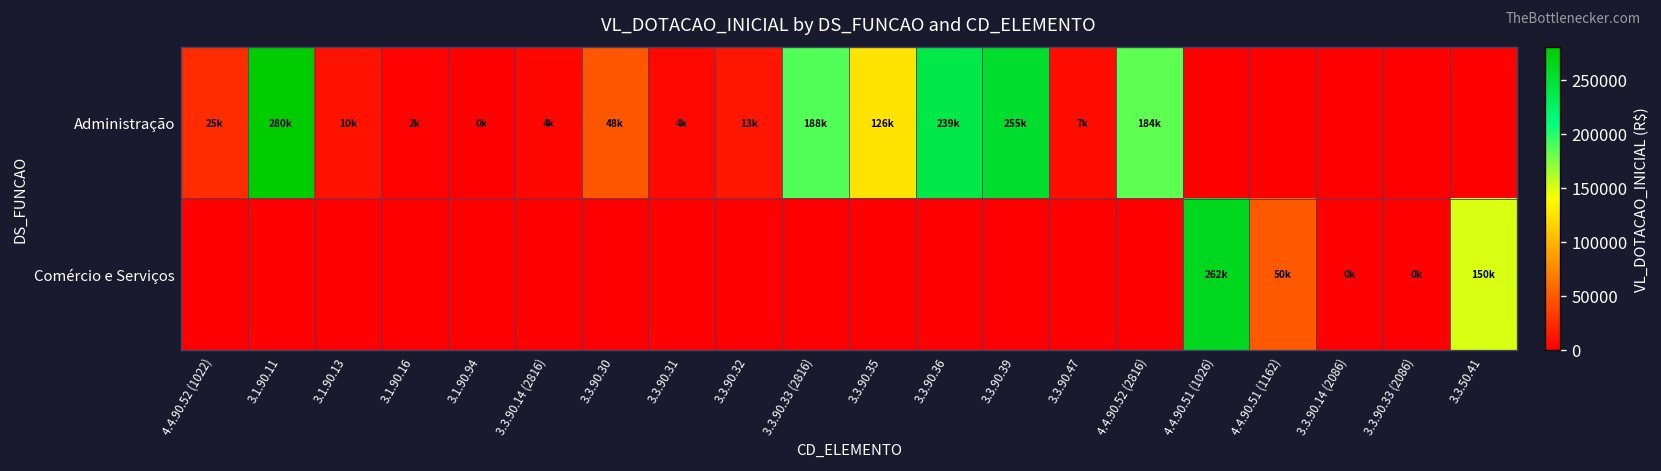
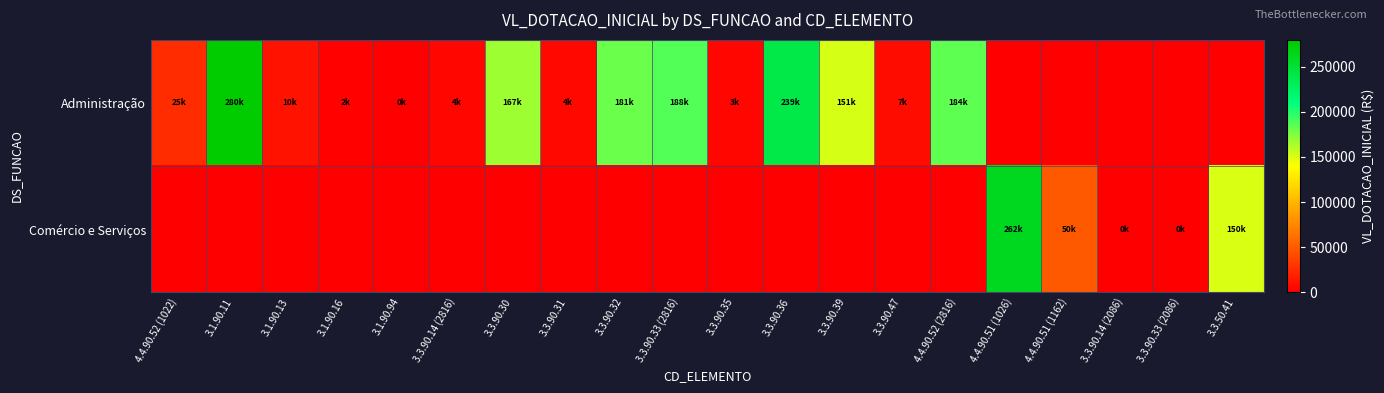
  {
    "Administração": {
      "4.4.90.52 (1022)": "25k",
      "3.1.90.11": "280k",
      "3.1.90.13": "10k",
      "3.1.90.16": "2k",
      "3.1.90.94": "0k",
      "3.3.90.14 (2816)": "4k",
-     "3.3.90.30": "48k",
+     "3.3.90.30": "167k",
      "3.3.90.31": "4k",
-     "3.3.90.32": "13k",
+     "3.3.90.32": "181k",
      "3.3.90.33 (2816)": "188k",
-     "3.3.90.35": "126k",
+     "3.3.90.35": "3k",
      "3.3.90.36": "239k",
-     "3.3.90.39": "255k",
+     "3.3.90.39": "151k",
      "3.3.90.47": "7k",
      "4.4.90.52 (2816)": "184k"
    },
    "Comércio e Serviços": {
      "4.4.90.51 (1026)": "262k",
      "4.4.90.51 (1162)": "50k",
      "3.3.90.14 (2086)": "0k",
      "3.3.90.33 (2086)": "0k",
      "3.3.50.41": "150k"
    }
  }
